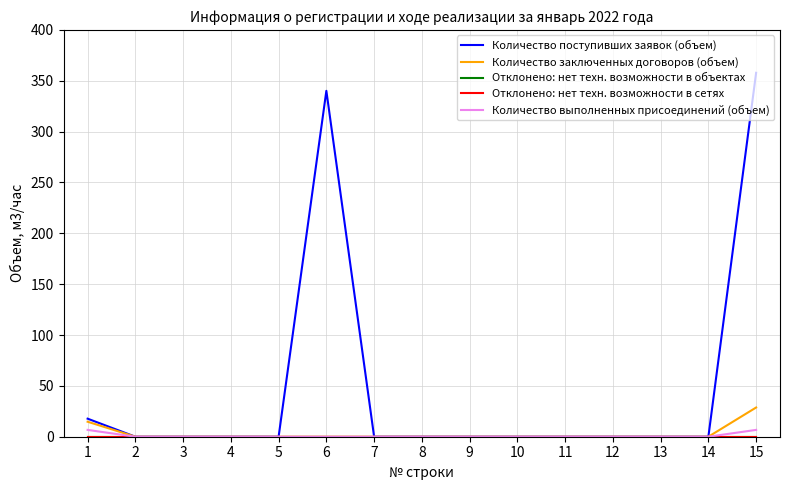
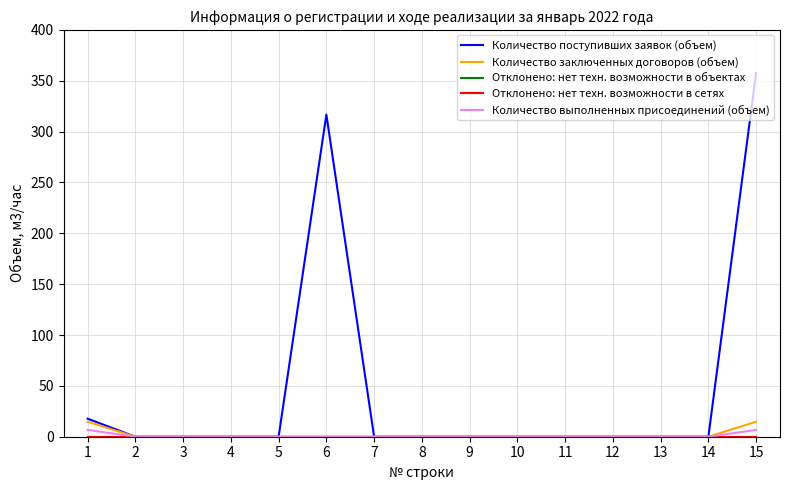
  {
    "Количество поступивших заявок (объем)": {
      "1": 18,
-     "6": 340
+     "6": 317
    },
    "Количество заключенных договоров (объем)": {
      "1": 15,
-     "15": 29
+     "15": 15
    },
    "Отклонено: нет техн. возможности в сетях": {
      "1": 0,
      "15": 0
    },
    "Количество выполненных присоединений (объем)": {
      "1": 7,
      "15": 7
    }
  }
